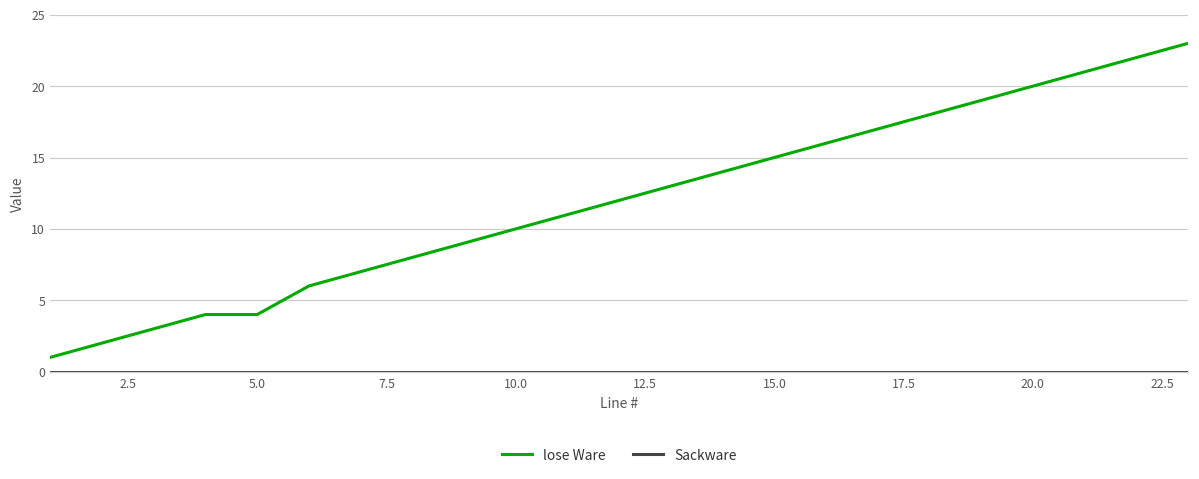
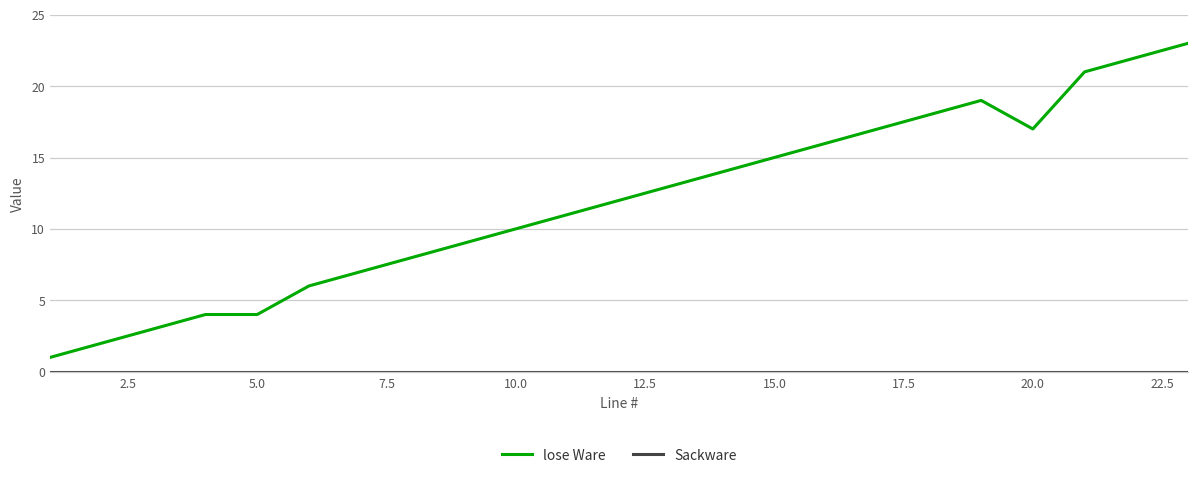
  {
    "lose Ware": {
      "5.0": 4,
      "10.0": 10,
      "15.0": 15,
-     "20.0": 20
+     "20.0": 17
    },
    "Sackware": {
      "5.0": 0,
      "10.0": 0,
      "15.0": 0,
      "20.0": 0
    }
  }
